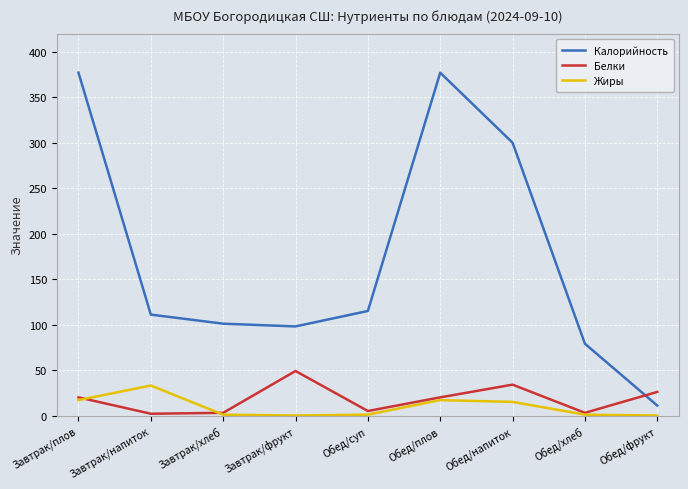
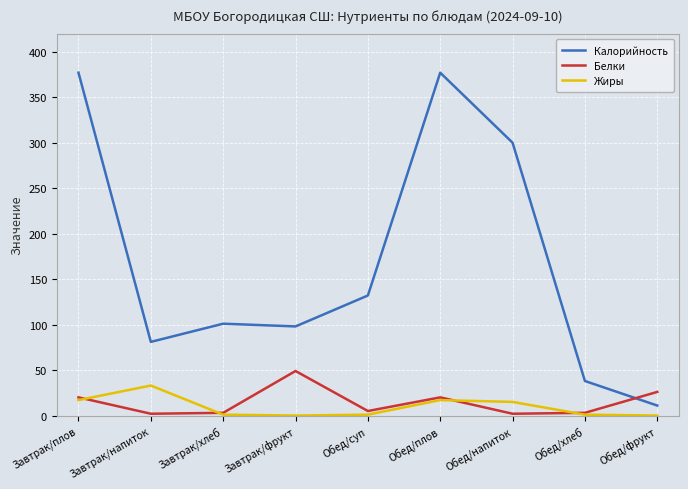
  {
    "Калорийность": {
      "Завтрак/плов": 380,
-     "Завтрак/напиток": 110,
+     "Завтрак/напиток": 80,
      "Завтрак/хлеб": 100,
      "Завтрак/фрукт": 100,
-     "Обед/суп": 120,
+     "Обед/суп": 130,
      "Обед/плов": 380,
      "Обед/напиток": 300,
-     "Обед/хлеб": 80,
+     "Обед/хлеб": 40,
      "Обед/фрукт": 10
    },
    "Белки": {
      "Завтрак/плов": 20,
      "Завтрак/напиток": 0,
      "Завтрак/фрукт": 50,
      "Обед/суп": 10,
      "Обед/плов": 20,
-     "Обед/напиток": 30,
+     "Обед/напиток": 0,
      "Обед/фрукт": 30
    },
    "Жиры": {
      "Завтрак/плов": 20,
      "Завтрак/напиток": 30,
      "Завтрак/фрукт": 0,
      "Обед/суп": 0,
      "Обед/плов": 20,
      "Обед/напиток": 20,
      "Обед/фрукт": 0
    }
  }
